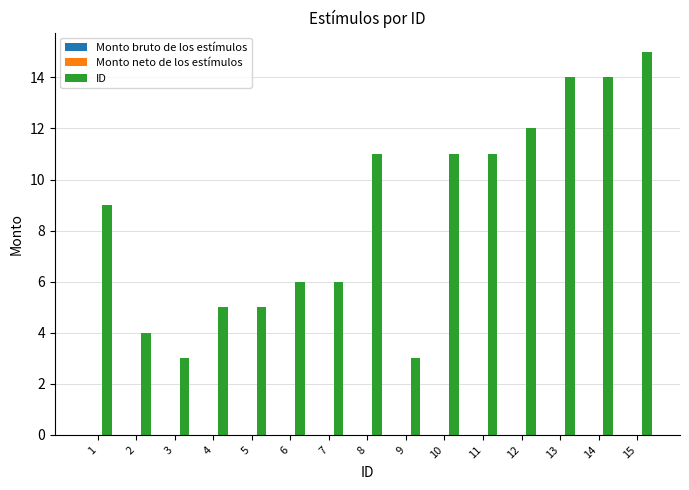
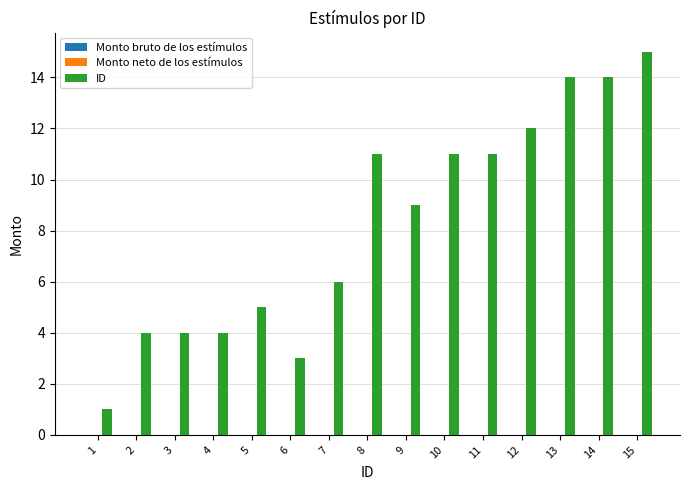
  {
    "Monto bruto de los estímulos": {
      "1": 0,
      "2": 0,
      "3": 0,
      "4": 0,
      "5": 0,
      "6": 0,
      "7": 0,
      "8": 0,
      "9": 0,
      "10": 0,
      "11": 0,
      "12": 0,
      "13": 0,
      "14": 0,
      "15": 0
    },
    "Monto neto de los estímulos": {
      "1": 0,
      "2": 0,
      "3": 0,
      "4": 0,
      "5": 0,
      "6": 0,
      "7": 0,
      "8": 0,
      "9": 0,
      "10": 0,
      "11": 0,
      "12": 0,
      "13": 0,
      "14": 0,
      "15": 0
    },
    "ID": {
-     "1": 9,
+     "1": 1,
      "2": 4,
-     "3": 3,
-     "4": 5,
+     "3": 4,
+     "4": 4,
      "5": 5,
-     "6": 6,
+     "6": 3,
      "7": 6,
      "8": 11,
-     "9": 3,
+     "9": 9,
      "10": 11,
      "11": 11,
      "12": 12,
      "13": 14,
      "14": 14,
      "15": 15
    }
  }
